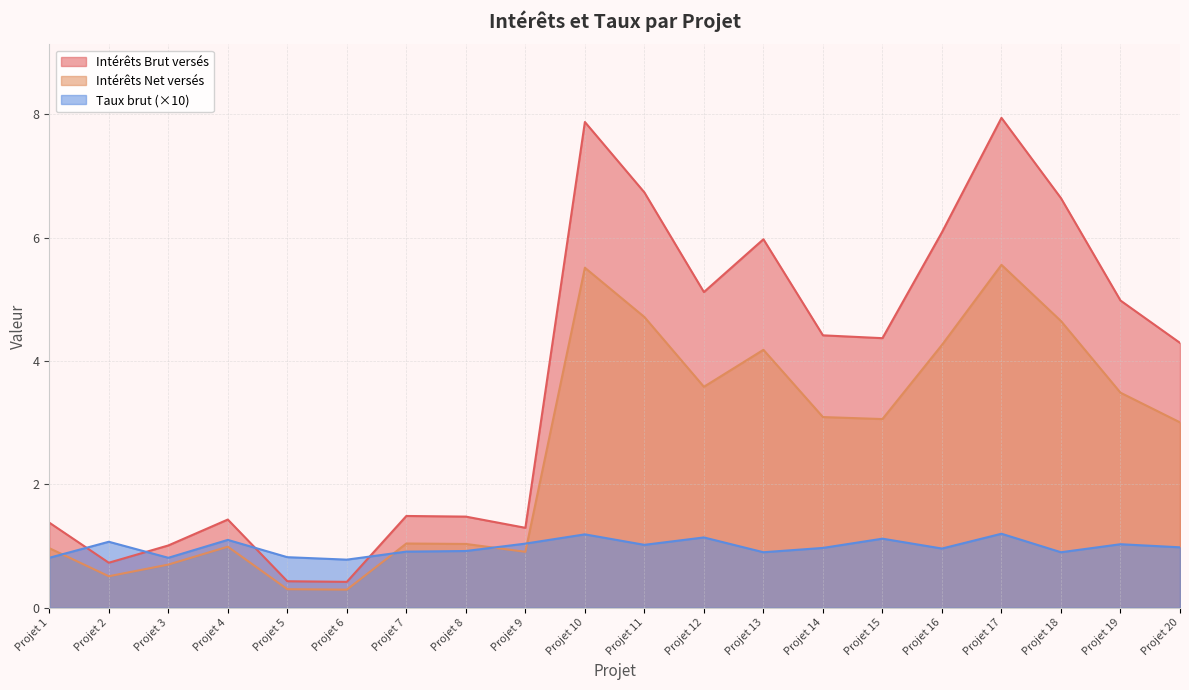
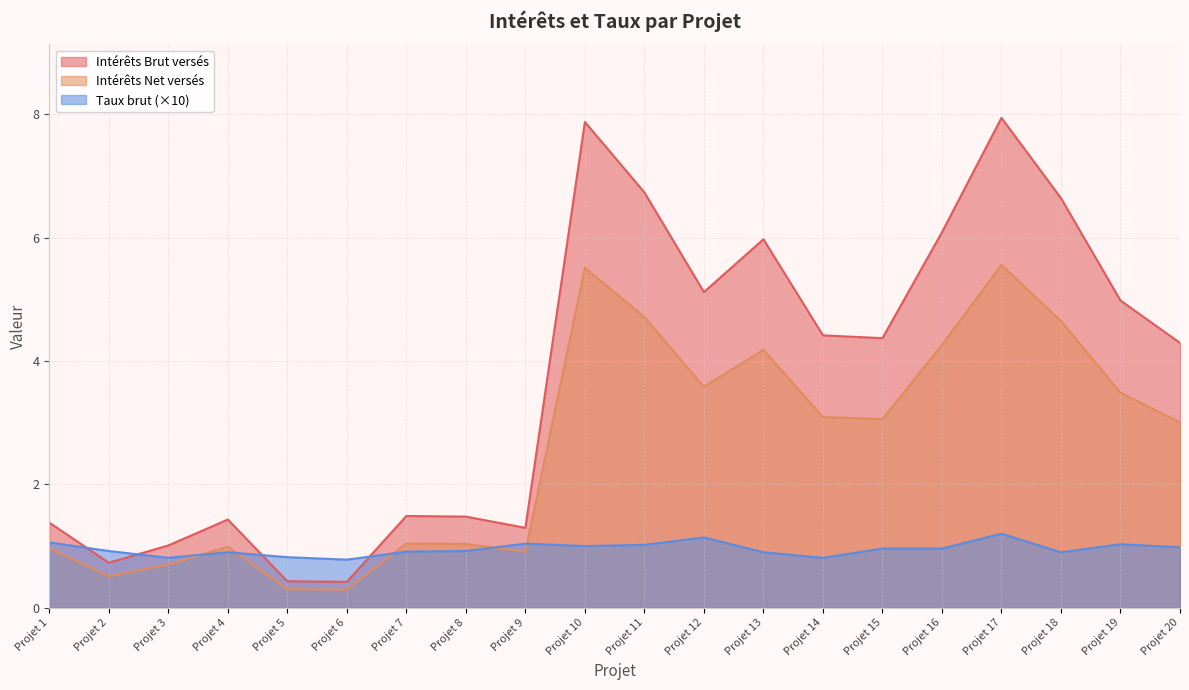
  {
    "Taux brut (×10)": {
-     "Projet 1": 0.8,
-     "Projet 2": 1.1,
+     "Projet 1": 1.1,
+     "Projet 2": 0.9,
      "Projet 3": 0.8,
-     "Projet 4": 1.1,
+     "Projet 4": 0.9,
      "Projet 5": 0.8,
      "Projet 6": 0.8,
      "Projet 7": 0.9,
      "Projet 8": 0.9,
      "Projet 9": 1.0,
-     "Projet 10": 1.2,
+     "Projet 10": 1.0,
      "Projet 11": 1.0,
      "Projet 12": 1.1,
      "Projet 13": 0.9,
-     "Projet 14": 1.0,
-     "Projet 15": 1.1,
+     "Projet 14": 0.8,
+     "Projet 15": 1.0,
      "Projet 16": 1.0,
      "Projet 17": 1.2,
      "Projet 18": 0.9,
      "Projet 19": 1.0,
      "Projet 20": 1.0
    }
  }
